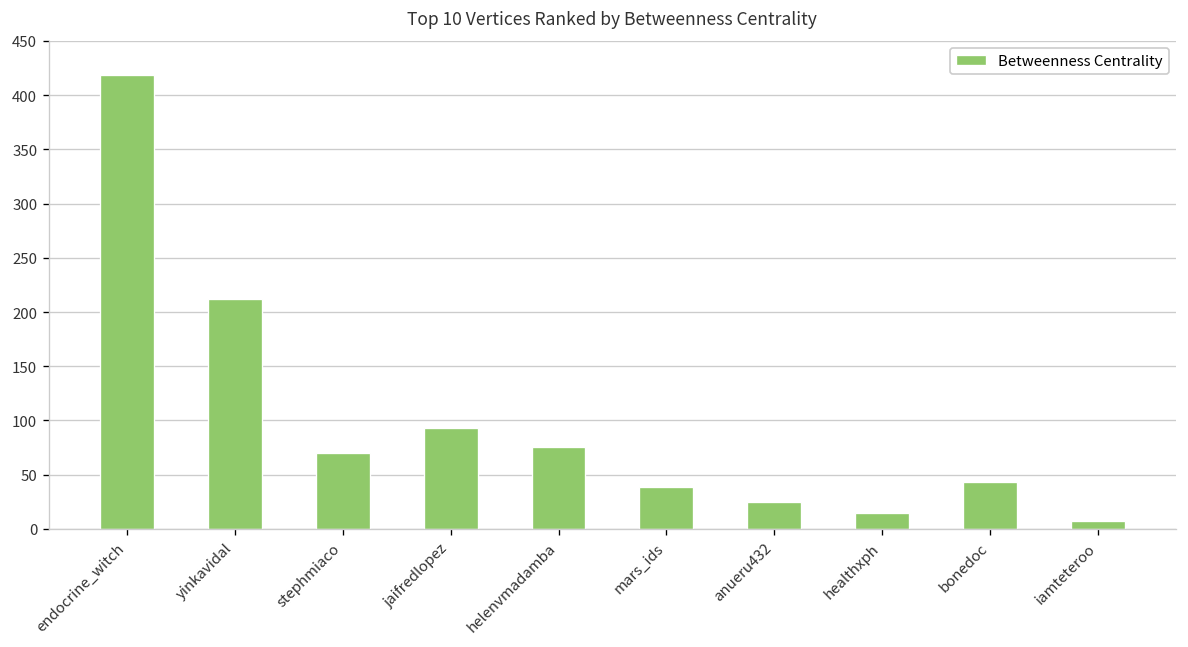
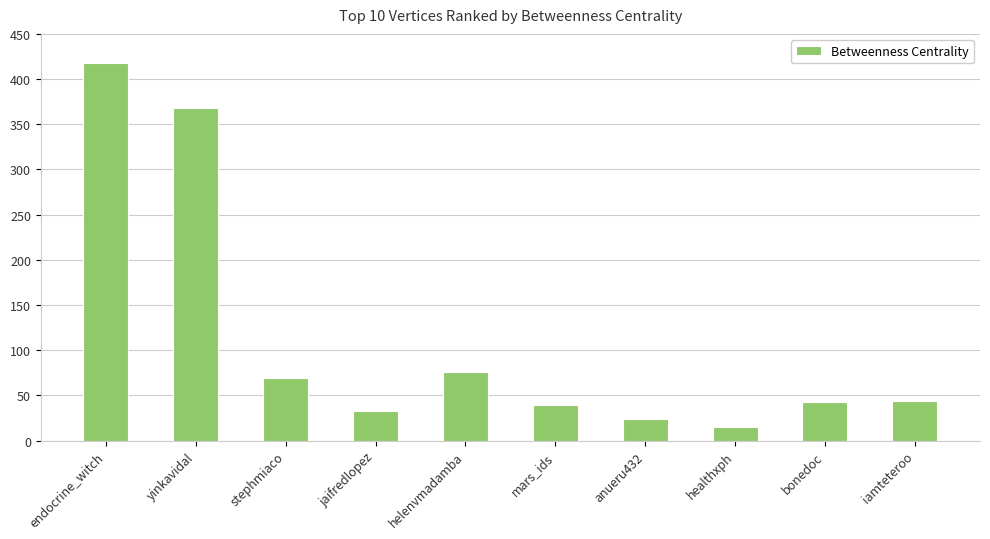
  {
    "endocrine_witch": 420,
-   "yinkavidal": 210,
+   "yinkavidal": 370,
    "stephmiaco": 70,
-   "jaifredlopez": 90,
+   "jaifredlopez": 30,
    "helenvmadamba": 80,
    "mars_ids": 40,
    "anueru432": 20,
    "healthxph": 10,
    "bonedoc": 40,
-   "iamteteroo": 10
+   "iamteteroo": 40
  }
